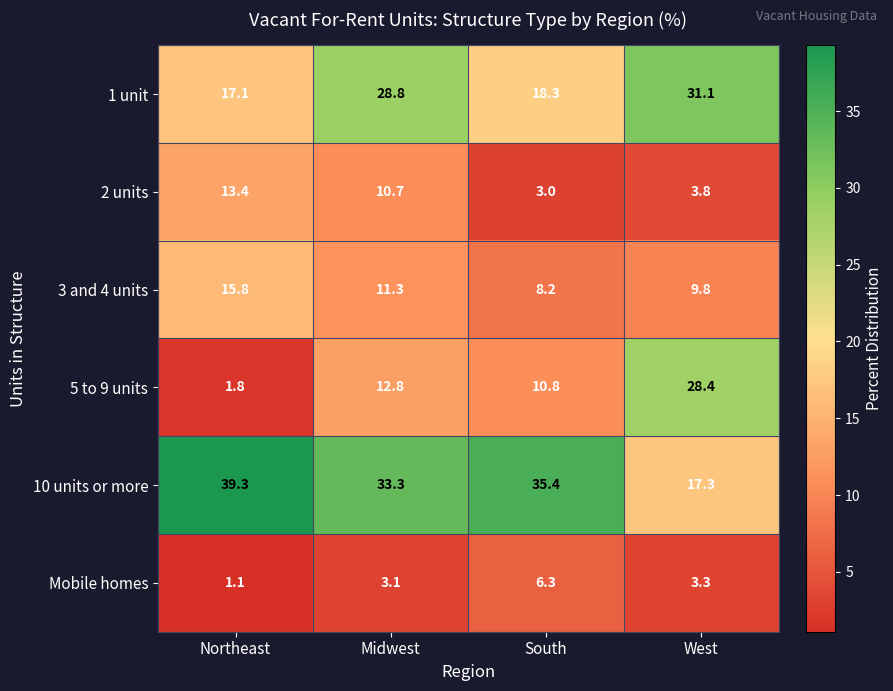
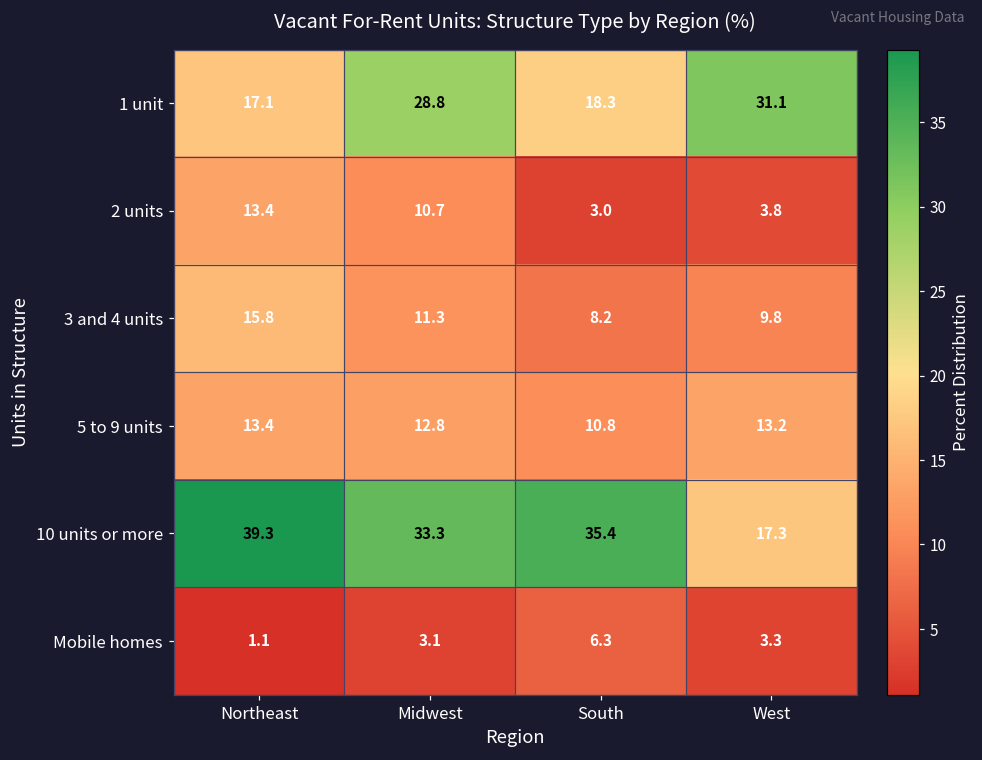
  {
    "1 unit": {
      "Northeast": 17.1,
      "Midwest": 28.8,
      "South": 18.3,
      "West": 31.1
    },
    "2 units": {
      "Northeast": 13.4,
      "Midwest": 10.7,
      "South": 3.0,
      "West": 3.8
    },
    "3 and 4 units": {
      "Northeast": 15.8,
      "Midwest": 11.3,
      "South": 8.2,
      "West": 9.8
    },
    "5 to 9 units": {
-     "Northeast": 1.8,
+     "Northeast": 13.4,
      "Midwest": 12.8,
      "South": 10.8,
-     "West": 28.4
+     "West": 13.2
    },
    "10 units or more": {
      "Northeast": 39.3,
      "Midwest": 33.3,
      "South": 35.4,
      "West": 17.3
    },
    "Mobile homes": {
      "Northeast": 1.1,
      "Midwest": 3.1,
      "South": 6.3,
      "West": 3.3
    }
  }
